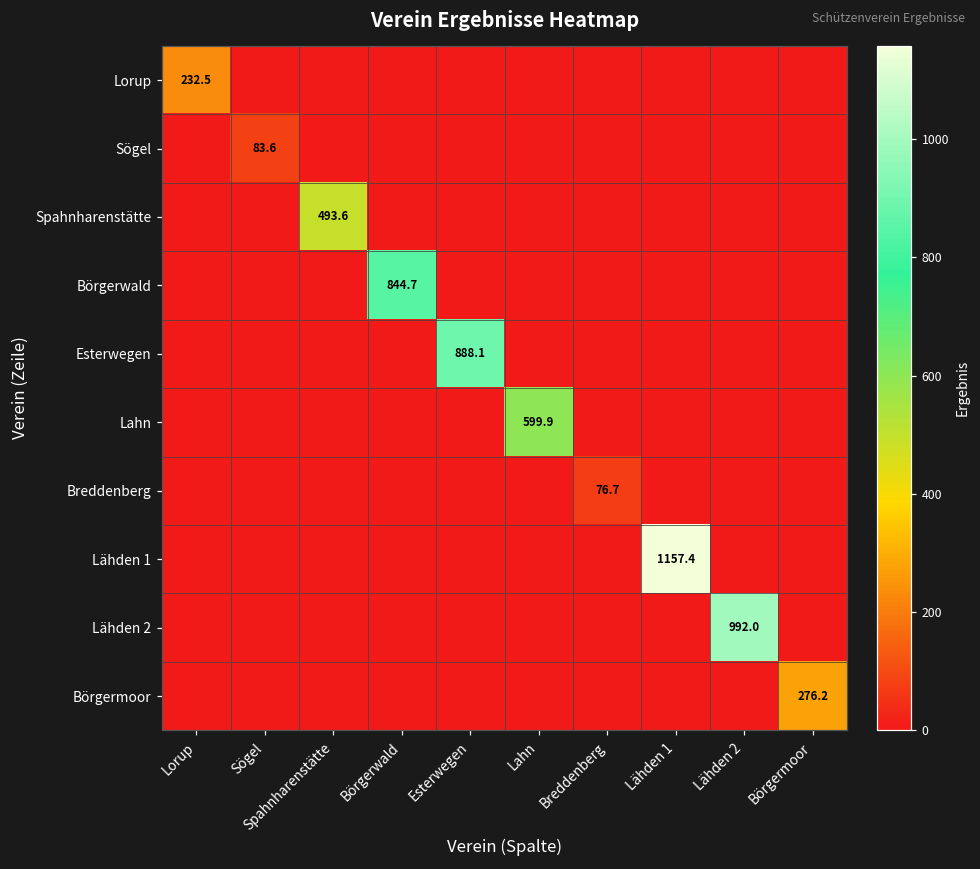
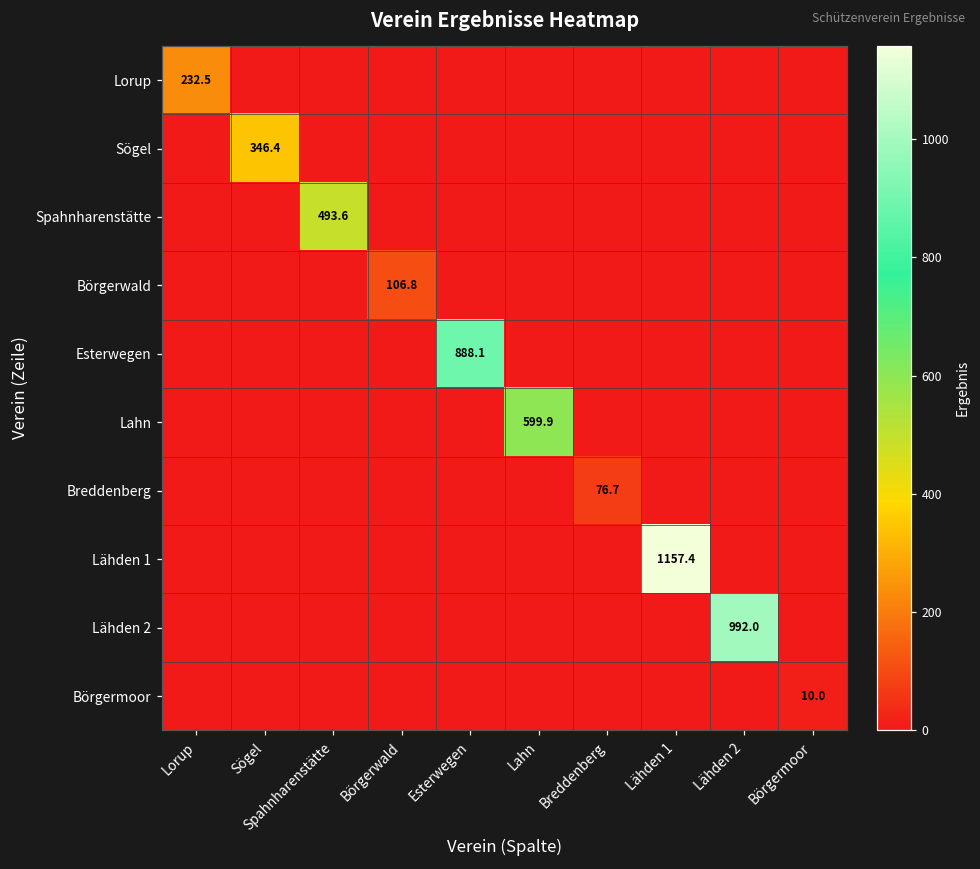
  {
    "Lorup": {
      "Lorup": 232.5
    },
    "Sögel": {
-     "Sögel": 83.6
+     "Sögel": 346.4
    },
    "Spahnharenstätte": {
      "Spahnharenstätte": 493.6
    },
    "Börgerwald": {
-     "Börgerwald": 844.7
+     "Börgerwald": 106.8
    },
    "Esterwegen": {
      "Esterwegen": 888.1
    },
    "Lahn": {
      "Lahn": 599.9
    },
    "Breddenberg": {
      "Breddenberg": 76.7
    },
    "Lähden 1": {
      "Lähden 1": 1157.4
    },
    "Lähden 2": {
      "Lähden 2": 992.0
    },
    "Börgermoor": {
-     "Börgermoor": 276.2
+     "Börgermoor": 10.0
    }
  }
